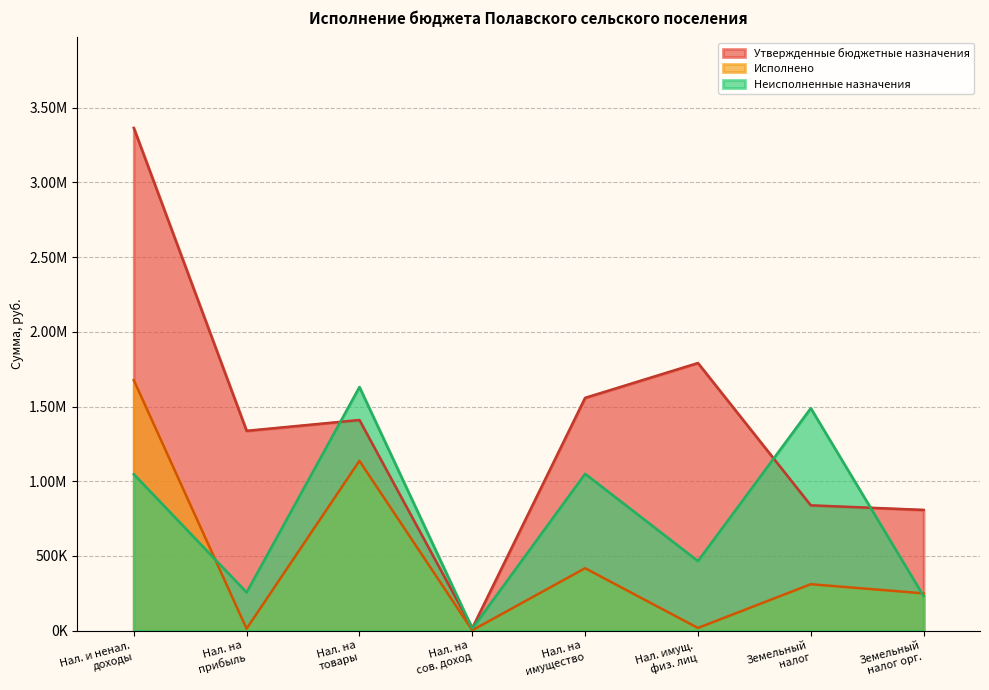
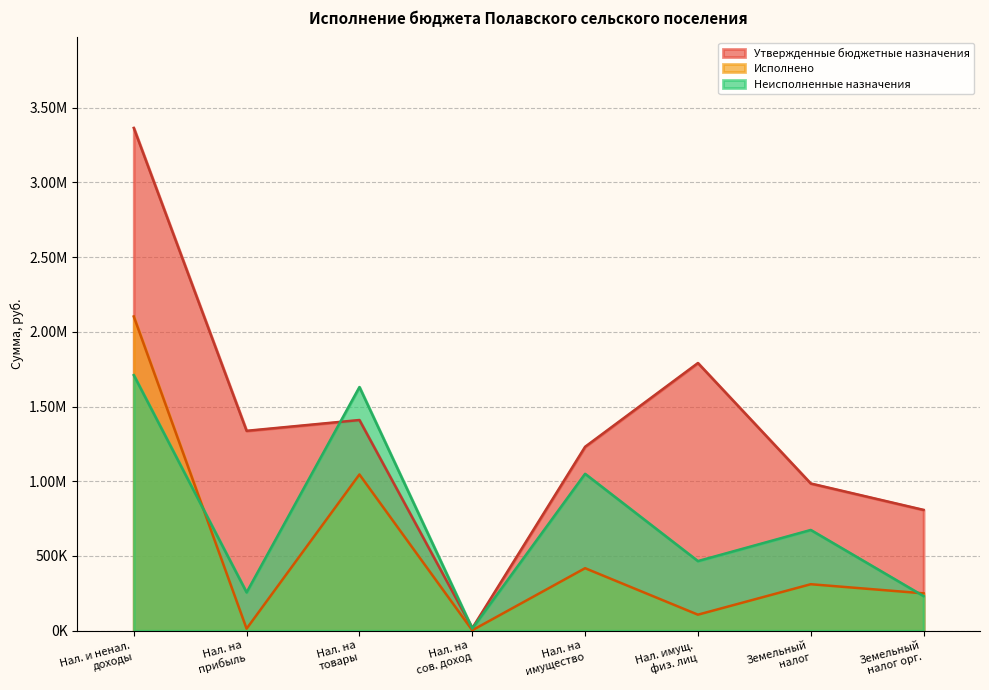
  {
    "Утвержденные бюджетные назначения": {
      "Нал. и ненал. доходы": 3360000,
      "Нал. на прибыль": 1340000,
      "Нал. на товары": 1410000,
-     "Нал. на имущество": 1560000,
+     "Нал. на имущество": 1230000,
      "Нал. имущ. физ. лиц": 1790000,
-     "Земельный налог": 840000,
+     "Земельный налог": 990000,
      "Земельный налог орг.": 810000
    },
    "Исполнено": {
-     "Нал. и ненал. доходы": 1680000,
+     "Нал. и ненал. доходы": 2100000,
      "Нал. на прибыль": 10000,
-     "Нал. на товары": 1140000,
+     "Нал. на товары": 1050000,
      "Нал. на имущество": 420000,
-     "Нал. имущ. физ. лиц": 20000,
+     "Нал. имущ. физ. лиц": 110000,
      "Земельный налог": 310000,
      "Земельный налог орг.": 250000
    },
    "Неисполненные назначения": {
-     "Нал. и ненал. доходы": 1050000,
+     "Нал. и ненал. доходы": 1710000,
      "Нал. на прибыль": 260000,
      "Нал. на товары": 1630000,
      "Нал. на имущество": 1050000,
      "Нал. имущ. физ. лиц": 470000,
-     "Земельный налог": 1490000,
+     "Земельный налог": 670000,
      "Земельный налог орг.": 230000
    }
  }
